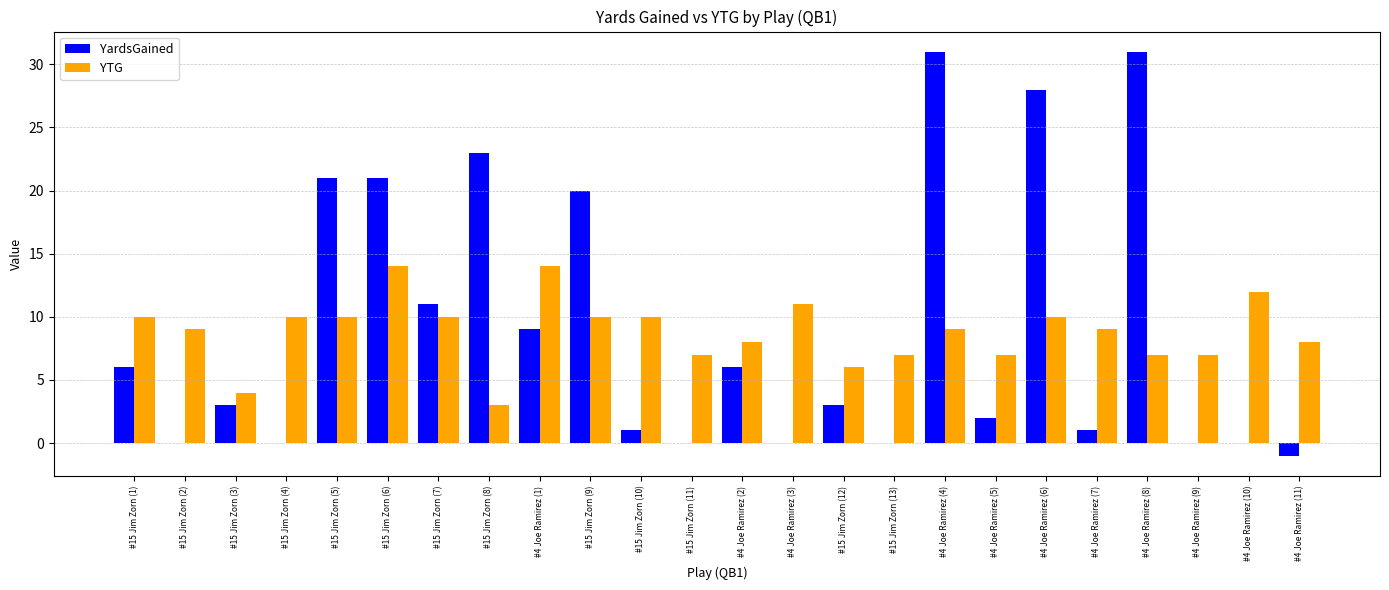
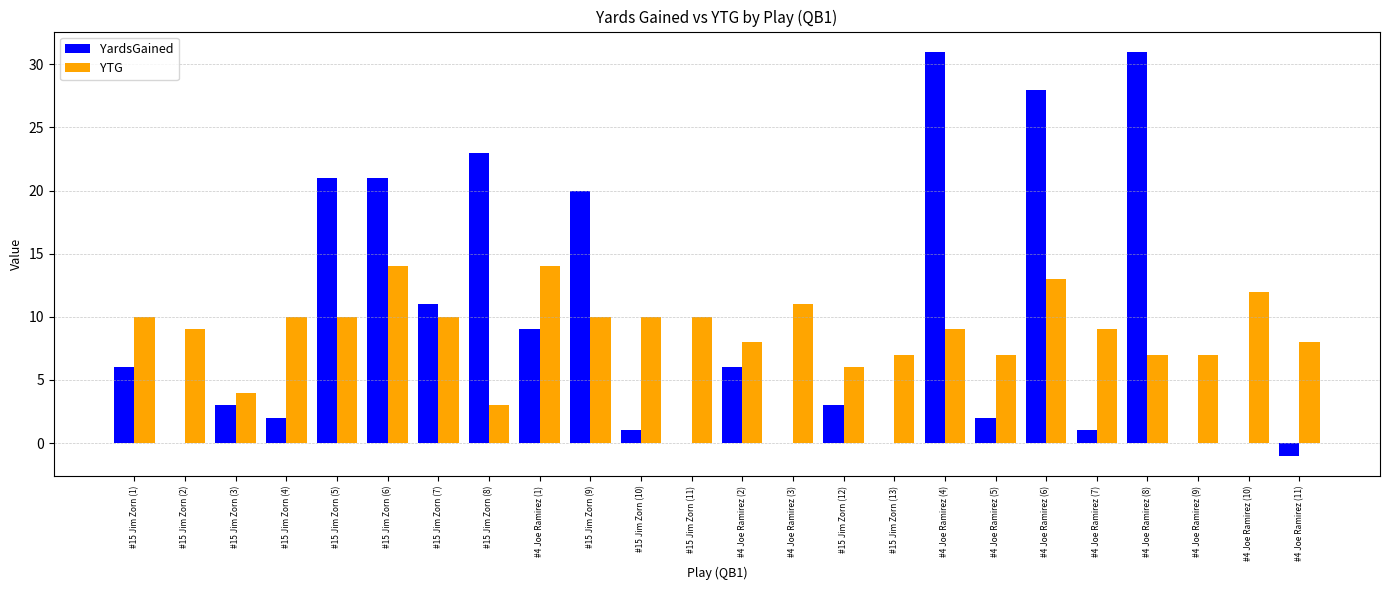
  {
    "YardsGained": {
      "#15 Jim Zorn (1)": 6,
      "#15 Jim Zorn (2)": 0,
      "#15 Jim Zorn (3)": 3,
-     "#15 Jim Zorn (4)": 0,
+     "#15 Jim Zorn (4)": 2,
      "#15 Jim Zorn (5)": 21,
      "#15 Jim Zorn (6)": 21,
      "#15 Jim Zorn (7)": 11,
      "#15 Jim Zorn (8)": 23,
      "#4 Joe Ramirez (1)": 9,
      "#15 Jim Zorn (9)": 20,
      "#15 Jim Zorn (10)": 1,
      "#15 Jim Zorn (11)": 0,
      "#4 Joe Ramirez (2)": 6,
      "#4 Joe Ramirez (3)": 0,
      "#15 Jim Zorn (12)": 3,
      "#15 Jim Zorn (13)": 0,
      "#4 Joe Ramirez (4)": 31,
      "#4 Joe Ramirez (5)": 2,
      "#4 Joe Ramirez (6)": 28,
      "#4 Joe Ramirez (7)": 1,
      "#4 Joe Ramirez (8)": 31,
      "#4 Joe Ramirez (9)": 0,
      "#4 Joe Ramirez (10)": 0,
      "#4 Joe Ramirez (11)": -1
    },
    "YTG": {
      "#15 Jim Zorn (1)": 10,
      "#15 Jim Zorn (2)": 9,
      "#15 Jim Zorn (3)": 4,
      "#15 Jim Zorn (4)": 10,
      "#15 Jim Zorn (5)": 10,
      "#15 Jim Zorn (6)": 14,
      "#15 Jim Zorn (7)": 10,
      "#15 Jim Zorn (8)": 3,
      "#4 Joe Ramirez (1)": 14,
      "#15 Jim Zorn (9)": 10,
      "#15 Jim Zorn (10)": 10,
-     "#15 Jim Zorn (11)": 7,
+     "#15 Jim Zorn (11)": 10,
      "#4 Joe Ramirez (2)": 8,
      "#4 Joe Ramirez (3)": 11,
      "#15 Jim Zorn (12)": 6,
      "#15 Jim Zorn (13)": 7,
      "#4 Joe Ramirez (4)": 9,
      "#4 Joe Ramirez (5)": 7,
-     "#4 Joe Ramirez (6)": 10,
+     "#4 Joe Ramirez (6)": 13,
      "#4 Joe Ramirez (7)": 9,
      "#4 Joe Ramirez (8)": 7,
      "#4 Joe Ramirez (9)": 7,
      "#4 Joe Ramirez (10)": 12,
      "#4 Joe Ramirez (11)": 8
    }
  }
